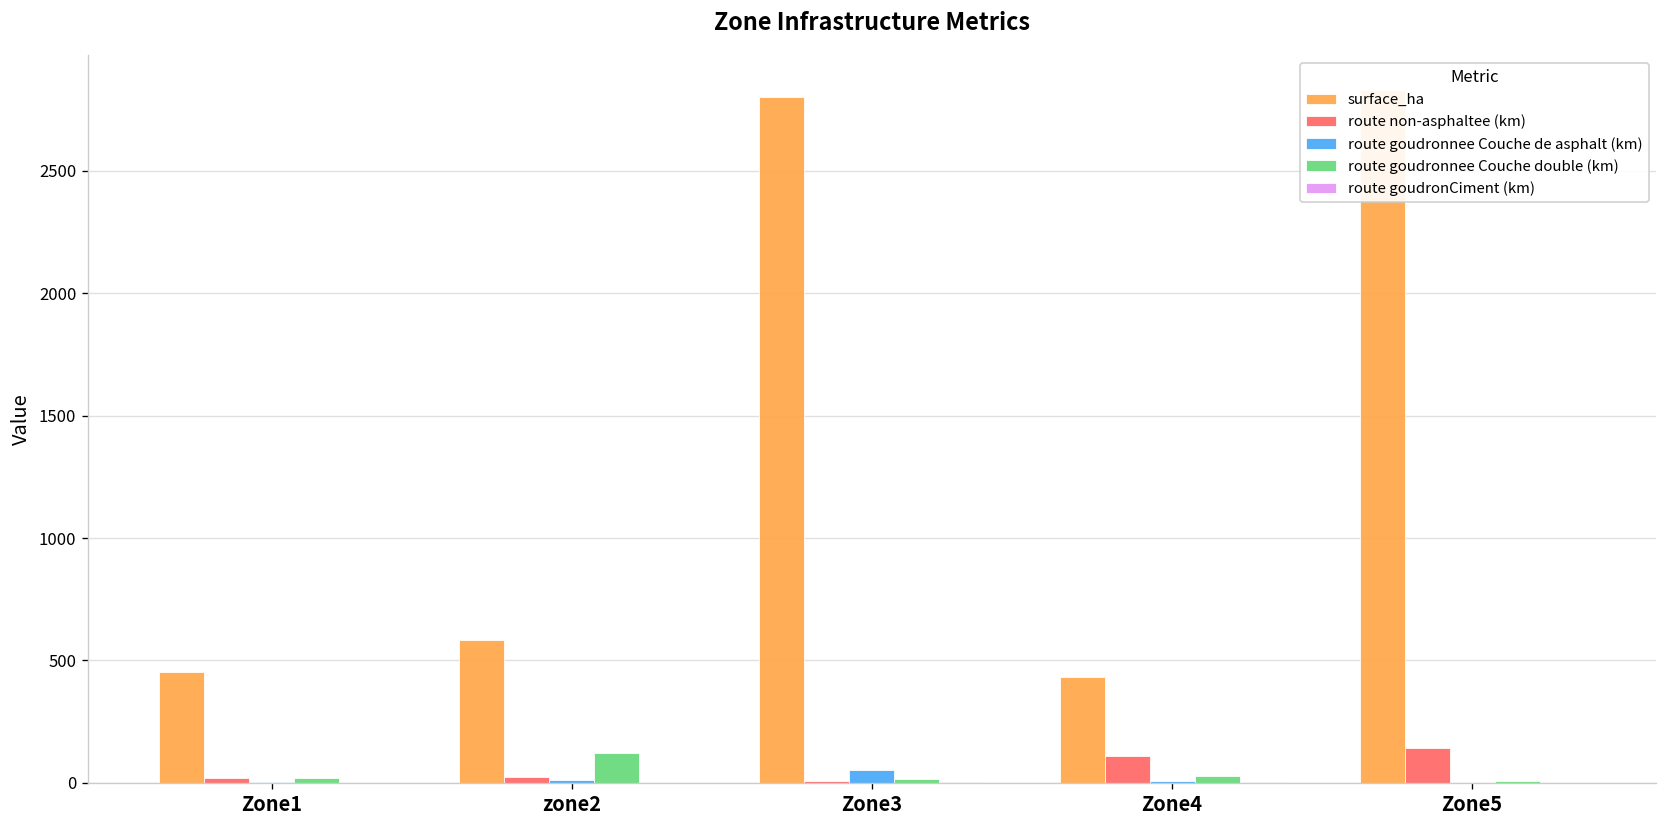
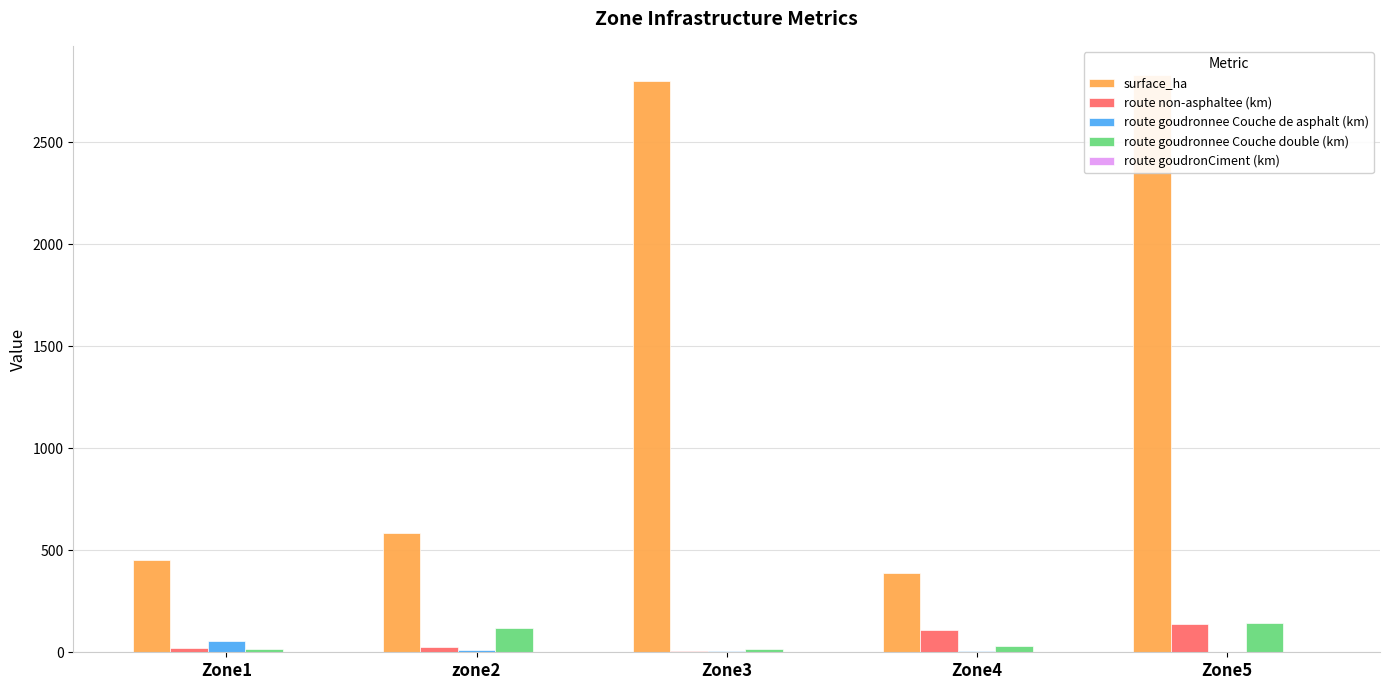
  {
    "surface_ha": {
      "Zone1": 450,
      "zone2": 590,
      "Zone3": 2800,
-     "Zone4": 430
+     "Zone4": 390
    },
    "route non-asphaltee (km)": {
      "Zone1": 20,
      "zone2": 30,
      "Zone4": 110,
      "Zone5": 140
    },
    "route goudronnee Couche de asphalt (km)": {
-     "Zone1": 0,
-     "Zone3": 50,
+     "Zone1": 50,
+     "Zone3": 10,
      "Zone5": 0
    },
    "route goudronnee Couche double (km)": {
      "Zone1": 20,
      "zone2": 120,
      "Zone3": 10,
      "Zone4": 30,
-     "Zone5": 10
+     "Zone5": 140
    }
  }
